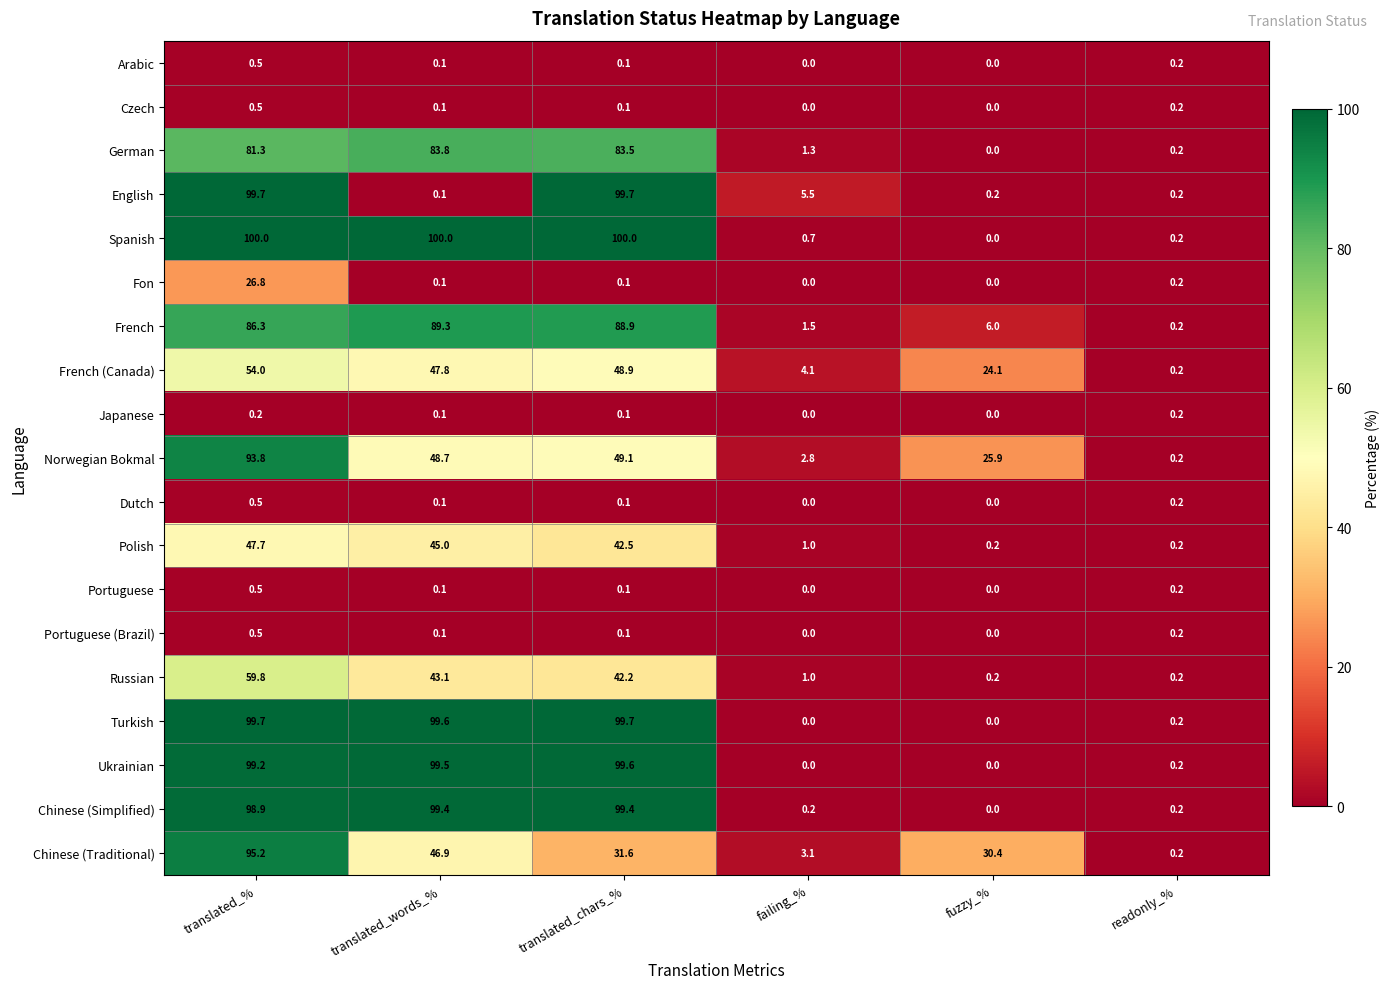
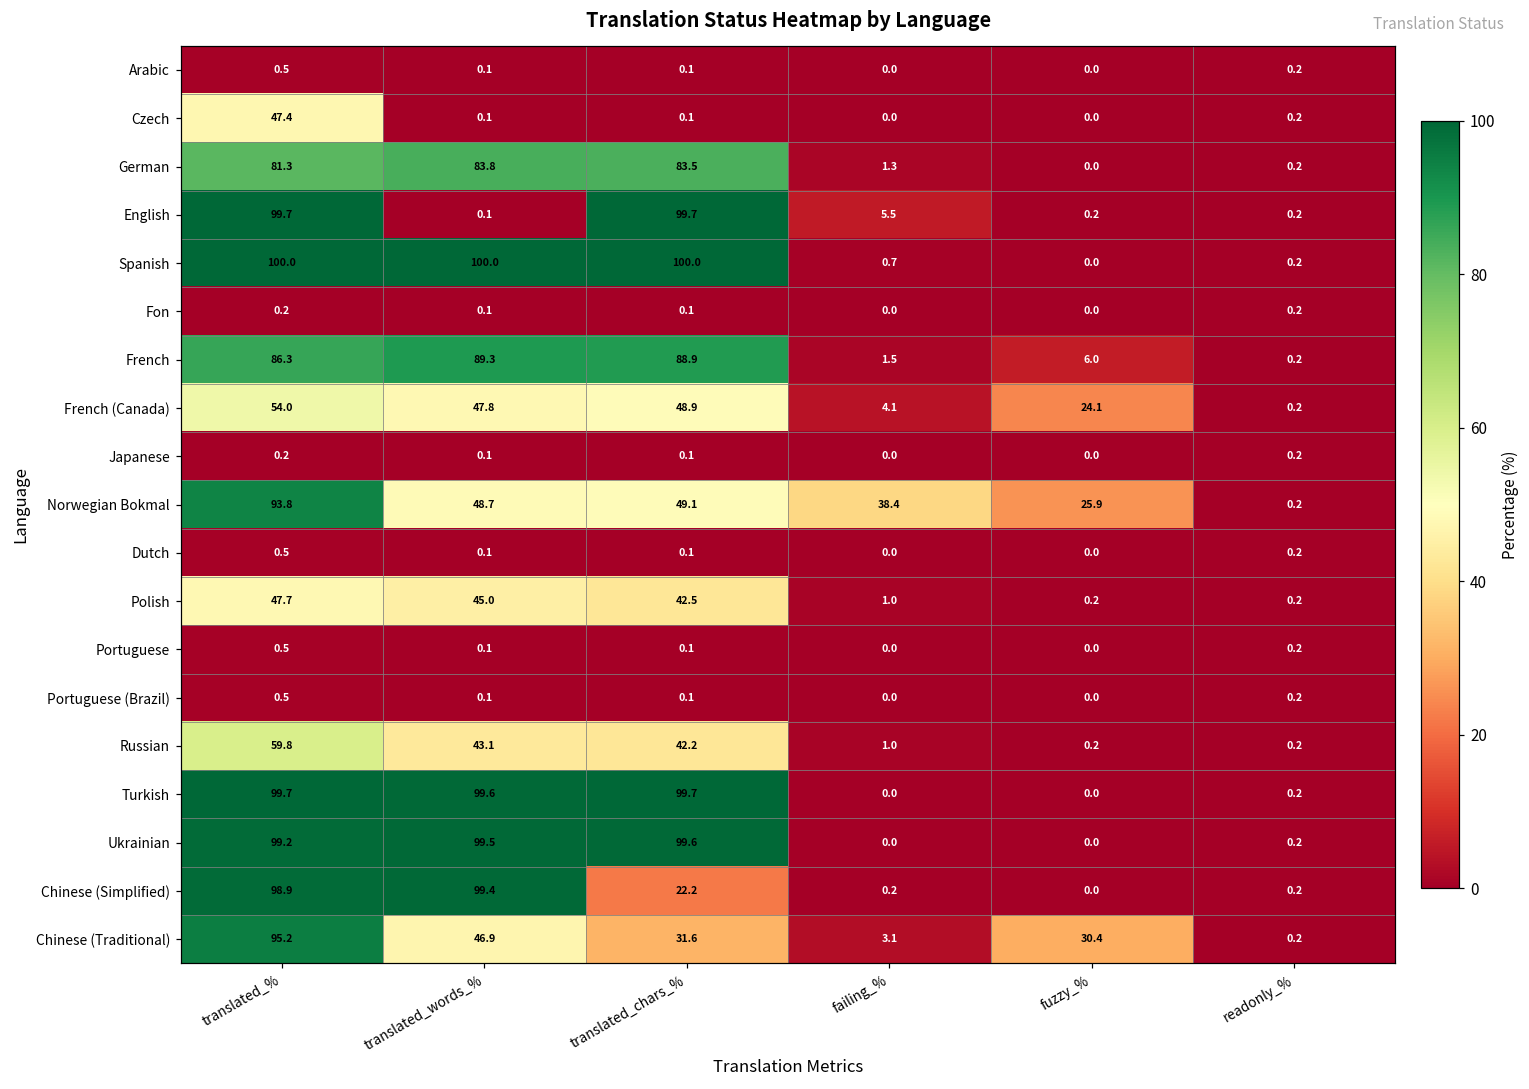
  {
    "Arabic": {
      "translated_%": 0.5,
      "translated_words_%": 0.1,
      "translated_chars_%": 0.1,
      "failing_%": 0.0,
      "fuzzy_%": 0.0,
      "readonly_%": 0.2
    },
    "Czech": {
-     "translated_%": 0.5,
+     "translated_%": 47.4,
      "translated_words_%": 0.1,
      "translated_chars_%": 0.1,
      "failing_%": 0.0,
      "fuzzy_%": 0.0,
      "readonly_%": 0.2
    },
    "German": {
      "translated_%": 81.3,
      "translated_words_%": 83.8,
      "translated_chars_%": 83.5,
      "failing_%": 1.3,
      "fuzzy_%": 0.0,
      "readonly_%": 0.2
    },
    "English": {
      "translated_%": 99.7,
      "translated_words_%": 0.1,
      "translated_chars_%": 99.7,
      "failing_%": 5.5,
      "fuzzy_%": 0.2,
      "readonly_%": 0.2
    },
    "Spanish": {
      "translated_%": 100.0,
      "translated_words_%": 100.0,
      "translated_chars_%": 100.0,
      "failing_%": 0.7,
      "fuzzy_%": 0.0,
      "readonly_%": 0.2
    },
    "Fon": {
-     "translated_%": 26.8,
+     "translated_%": 0.2,
      "translated_words_%": 0.1,
      "translated_chars_%": 0.1,
      "failing_%": 0.0,
      "fuzzy_%": 0.0,
      "readonly_%": 0.2
    },
    "French": {
      "translated_%": 86.3,
      "translated_words_%": 89.3,
      "translated_chars_%": 88.9,
      "failing_%": 1.5,
      "fuzzy_%": 6.0,
      "readonly_%": 0.2
    },
    "French (Canada)": {
      "translated_%": 54.0,
      "translated_words_%": 47.8,
      "translated_chars_%": 48.9,
      "failing_%": 4.1,
      "fuzzy_%": 24.1,
      "readonly_%": 0.2
    },
    "Japanese": {
      "translated_%": 0.2,
      "translated_words_%": 0.1,
      "translated_chars_%": 0.1,
      "failing_%": 0.0,
      "fuzzy_%": 0.0,
      "readonly_%": 0.2
    },
    "Norwegian Bokmal": {
      "translated_%": 93.8,
      "translated_words_%": 48.7,
      "translated_chars_%": 49.1,
-     "failing_%": 2.8,
+     "failing_%": 38.4,
      "fuzzy_%": 25.9,
      "readonly_%": 0.2
    },
    "Dutch": {
      "translated_%": 0.5,
      "translated_words_%": 0.1,
      "translated_chars_%": 0.1,
      "failing_%": 0.0,
      "fuzzy_%": 0.0,
      "readonly_%": 0.2
    },
    "Polish": {
      "translated_%": 47.7,
      "translated_words_%": 45.0,
      "translated_chars_%": 42.5,
      "failing_%": 1.0,
      "fuzzy_%": 0.2,
      "readonly_%": 0.2
    },
    "Portuguese": {
      "translated_%": 0.5,
      "translated_words_%": 0.1,
      "translated_chars_%": 0.1,
      "failing_%": 0.0,
      "fuzzy_%": 0.0,
      "readonly_%": 0.2
    },
    "Portuguese (Brazil)": {
      "translated_%": 0.5,
      "translated_words_%": 0.1,
      "translated_chars_%": 0.1,
      "failing_%": 0.0,
      "fuzzy_%": 0.0,
      "readonly_%": 0.2
    },
    "Russian": {
      "translated_%": 59.8,
      "translated_words_%": 43.1,
      "translated_chars_%": 42.2,
      "failing_%": 1.0,
      "fuzzy_%": 0.2,
      "readonly_%": 0.2
    },
    "Turkish": {
      "translated_%": 99.7,
      "translated_words_%": 99.6,
      "translated_chars_%": 99.7,
      "failing_%": 0.0,
      "fuzzy_%": 0.0,
      "readonly_%": 0.2
    },
    "Ukrainian": {
      "translated_%": 99.2,
      "translated_words_%": 99.5,
      "translated_chars_%": 99.6,
      "failing_%": 0.0,
      "fuzzy_%": 0.0,
      "readonly_%": 0.2
    },
    "Chinese (Simplified)": {
      "translated_%": 98.9,
      "translated_words_%": 99.4,
-     "translated_chars_%": 99.4,
+     "translated_chars_%": 22.2,
      "failing_%": 0.2,
      "fuzzy_%": 0.0,
      "readonly_%": 0.2
    },
    "Chinese (Traditional)": {
      "translated_%": 95.2,
      "translated_words_%": 46.9,
      "translated_chars_%": 31.6,
      "failing_%": 3.1,
      "fuzzy_%": 30.4,
      "readonly_%": 0.2
    }
  }
